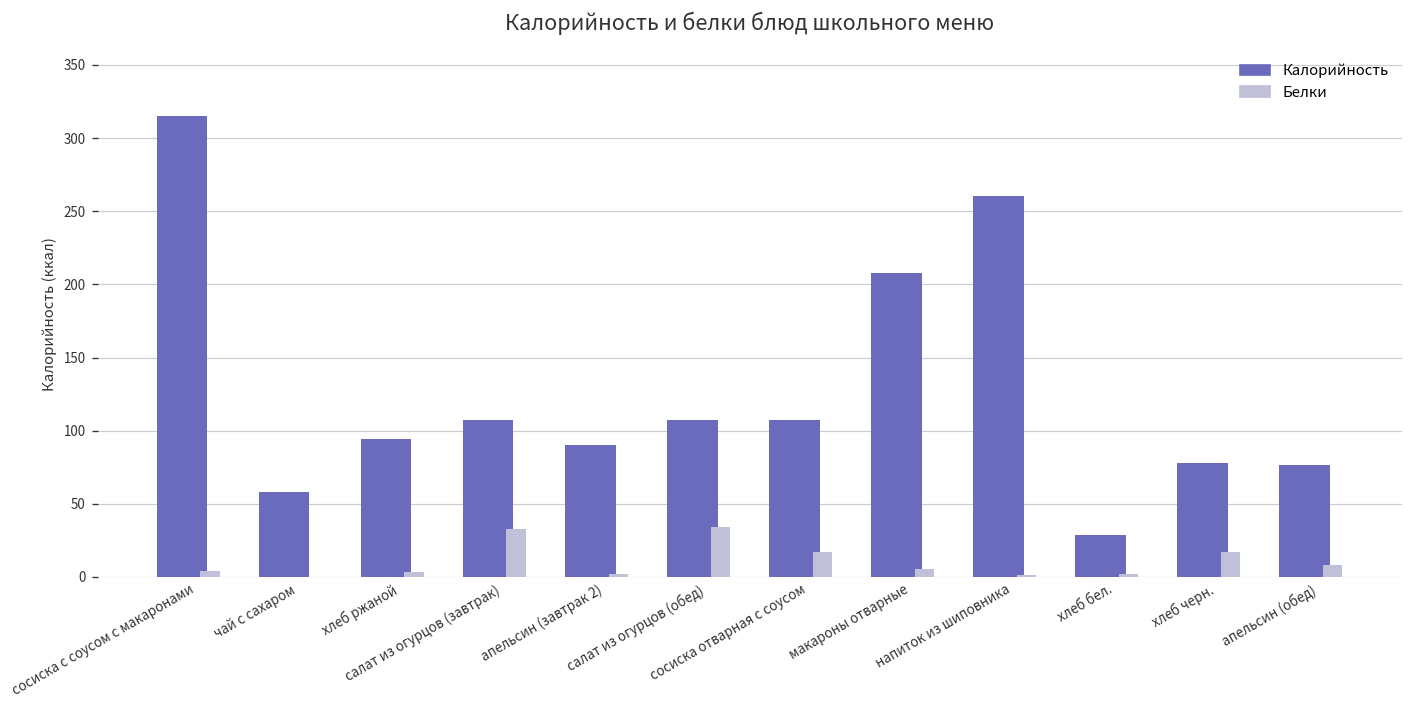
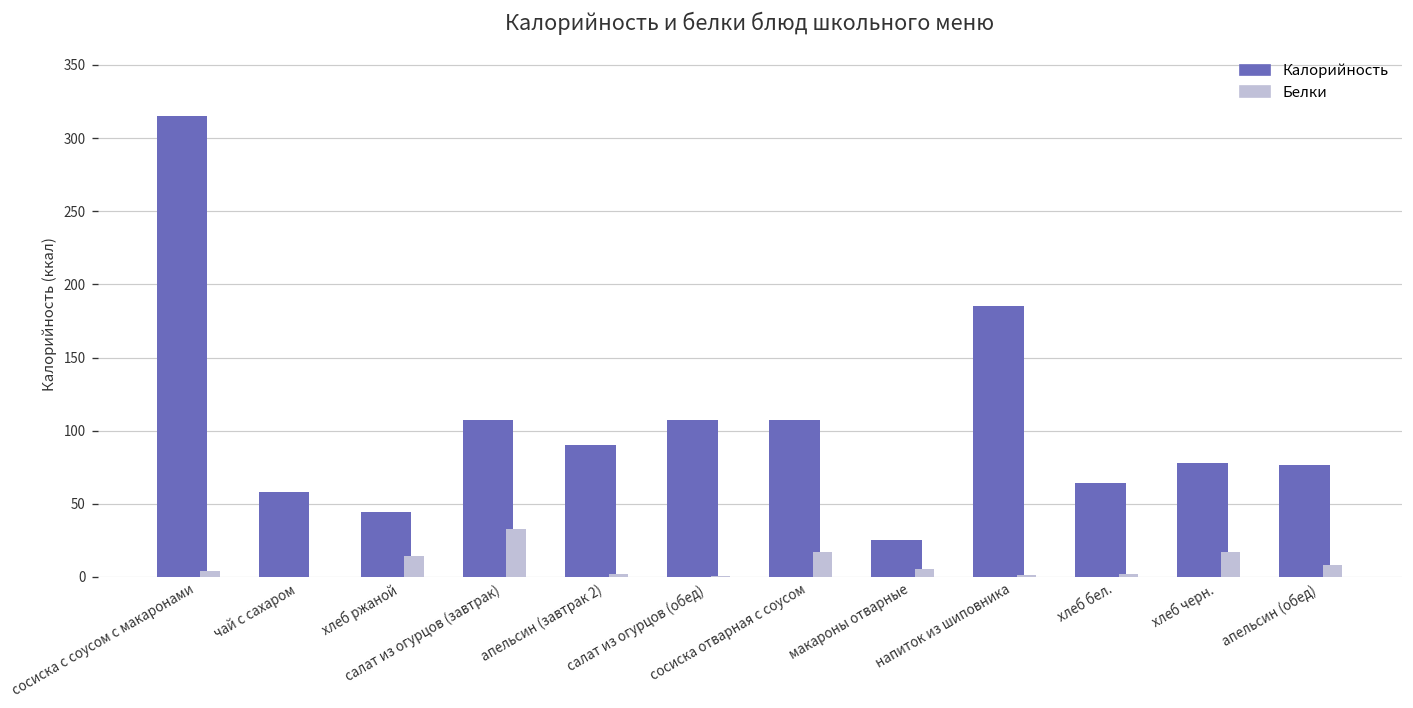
  {
    "Калорийность": {
      "сосиска с соусом с макаронами": 315,
      "чай с сахаром": 58,
-     "хлеб ржаной": 94,
+     "хлеб ржаной": 44,
      "салат из огурцов (завтрак)": 107,
      "апельсин (завтрак 2)": 90,
      "салат из огурцов (обед)": 107,
      "сосиска отварная с соусом": 107,
-     "макароны отварные": 208,
-     "напиток из шиповника": 260,
-     "хлеб бел.": 29,
+     "макароны отварные": 25,
+     "напиток из шиповника": 185,
+     "хлеб бел.": 64,
      "хлеб черн.": 78,
      "апельсин (обед)": 77
    },
    "Белки": {
      "сосиска с соусом с макаронами": 4,
-     "хлеб ржаной": 4,
+     "хлеб ржаной": 15,
      "салат из огурцов (завтрак)": 33,
-     "салат из огурцов (обед)": 34,
+     "салат из огурцов (обед)": 1,
      "сосиска отварная с соусом": 17,
      "макароны отварные": 5,
      "хлеб бел.": 2,
      "хлеб черн.": 17,
      "апельсин (обед)": 8
    }
  }
